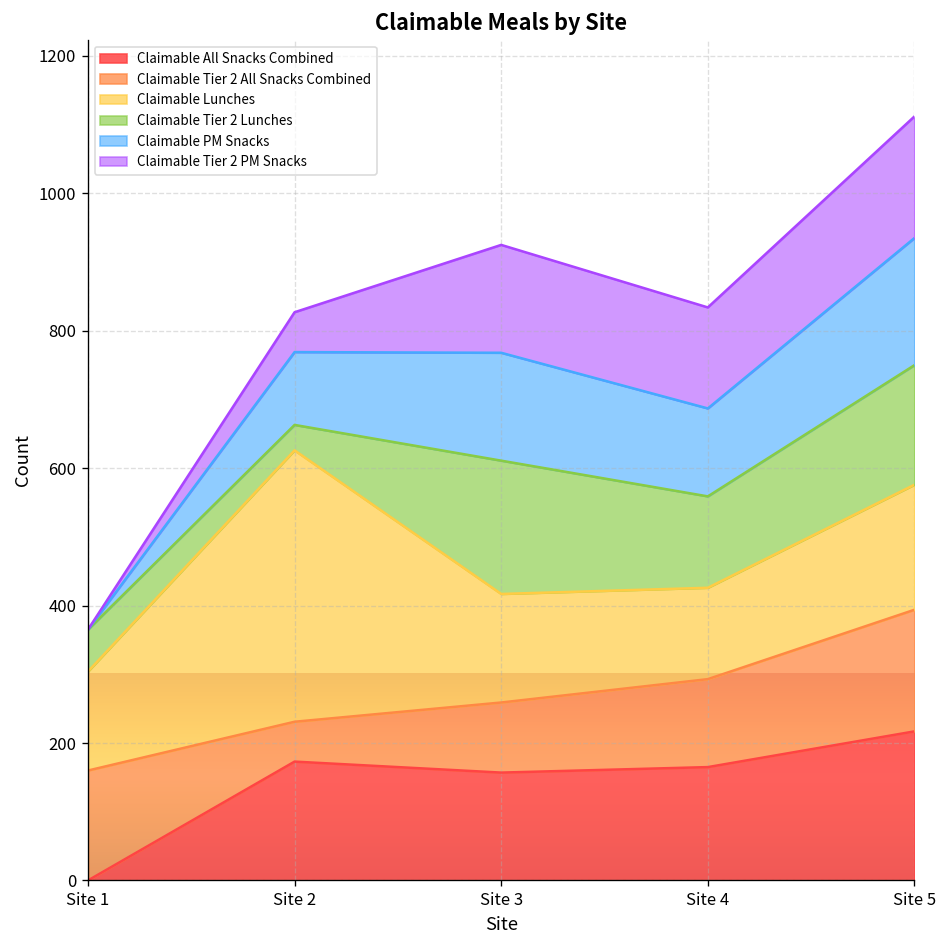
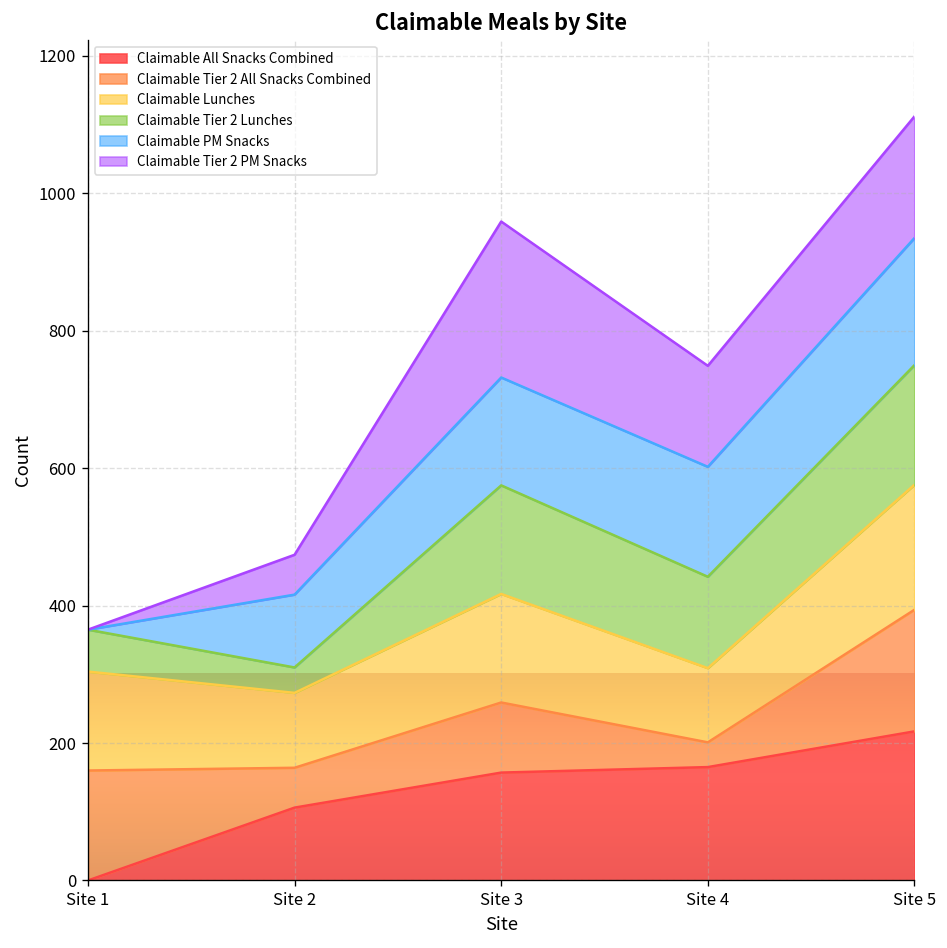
  {
    "Claimable All Snacks Combined": {
      "Site 1": 0,
-     "Site 2": 170,
+     "Site 2": 110,
      "Site 3": 160,
      "Site 4": 170,
      "Site 5": 220
    },
    "Claimable Tier 2 All Snacks Combined": {
      "Site 1": 160,
      "Site 2": 60,
      "Site 3": 100,
-     "Site 4": 130,
+     "Site 4": 40,
      "Site 5": 180
    },
    "Claimable Lunches": {
      "Site 1": 140,
-     "Site 2": 400,
+     "Site 2": 110,
      "Site 3": 160,
-     "Site 4": 130,
+     "Site 4": 110,
      "Site 5": 180
    },
    "Claimable Tier 2 Lunches": {
      "Site 2": 40,
-     "Site 3": 190,
+     "Site 3": 160,
      "Site 4": 130,
      "Site 5": 170
    },
    "Claimable PM Snacks": {
      "Site 2": 110,
      "Site 3": 160,
-     "Site 4": 130,
+     "Site 4": 160,
      "Site 5": 190
    },
    "Claimable Tier 2 PM Snacks": {
      "Site 2": 60,
-     "Site 3": 160,
+     "Site 3": 230,
      "Site 4": 150,
      "Site 5": 180
    }
  }
